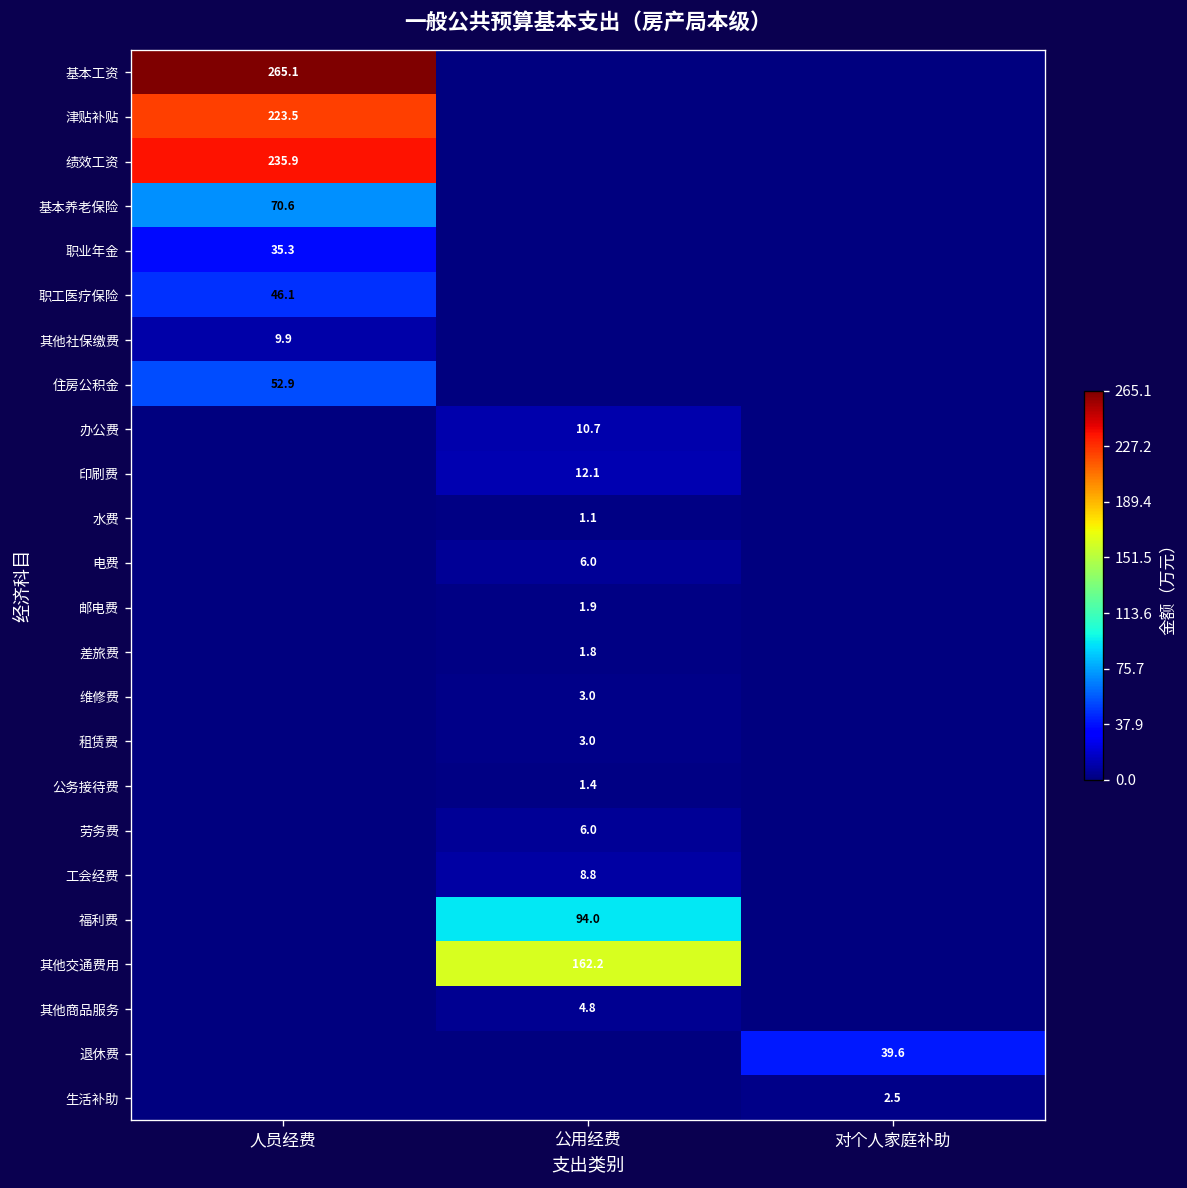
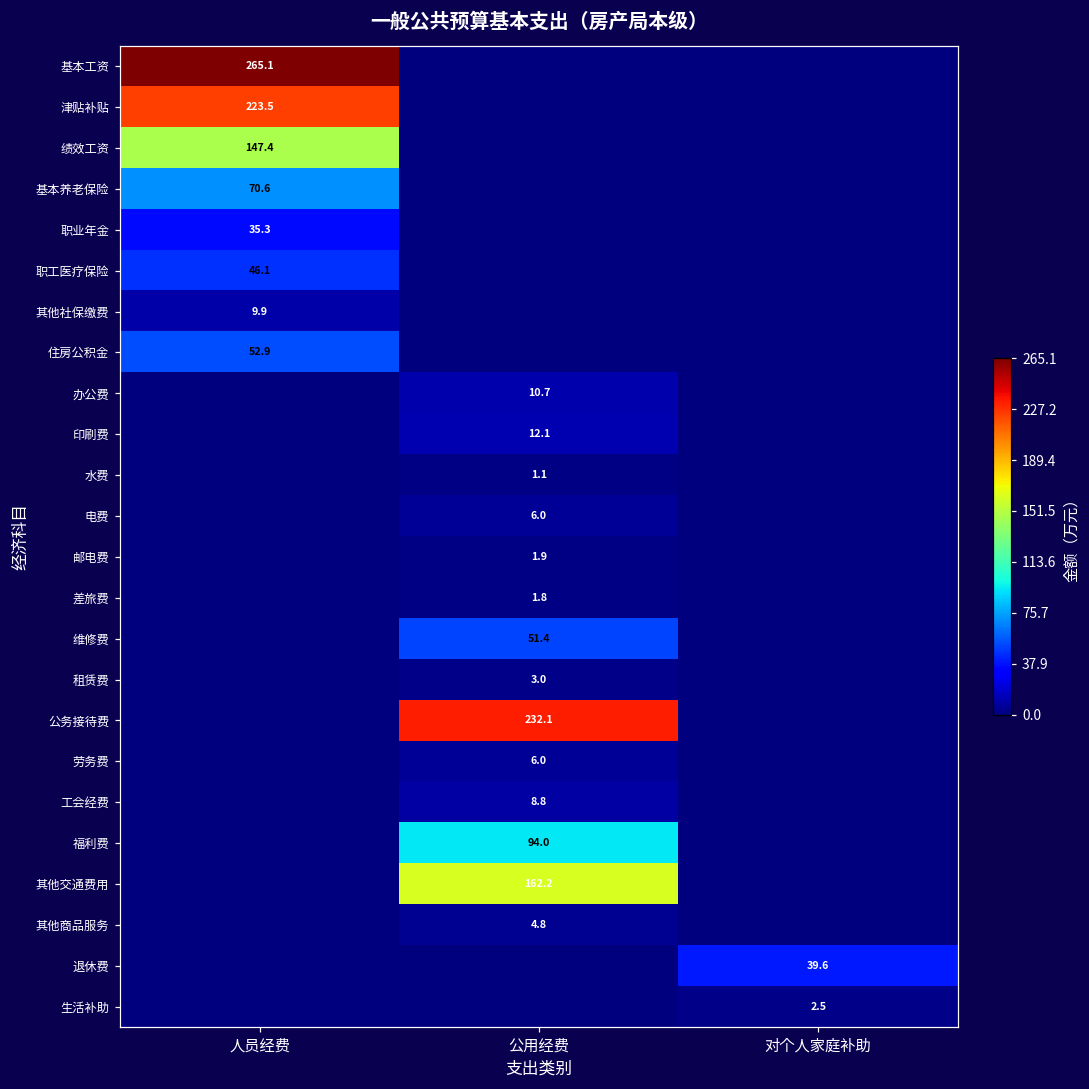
  {
    "基本工资": {
      "人员经费": 265.1
    },
    "津贴补贴": {
      "人员经费": 223.5
    },
    "绩效工资": {
-     "人员经费": 235.9
+     "人员经费": 147.4
    },
    "基本养老保险": {
      "人员经费": 70.6
    },
    "职业年金": {
      "人员经费": 35.3
    },
    "职工医疗保险": {
      "人员经费": 46.1
    },
    "其他社保缴费": {
      "人员经费": 9.9
    },
    "住房公积金": {
      "人员经费": 52.9
    },
    "办公费": {
      "公用经费": 10.7
    },
    "印刷费": {
      "公用经费": 12.1
    },
    "水费": {
      "公用经费": 1.1
    },
    "电费": {
      "公用经费": 6.0
    },
    "邮电费": {
      "公用经费": 1.9
    },
    "差旅费": {
      "公用经费": 1.8
    },
    "维修费": {
-     "公用经费": 3.0
+     "公用经费": 51.4
    },
    "租赁费": {
      "公用经费": 3.0
    },
    "公务接待费": {
-     "公用经费": 1.4
+     "公用经费": 232.1
    },
    "劳务费": {
      "公用经费": 6.0
    },
    "工会经费": {
      "公用经费": 8.8
    },
    "福利费": {
      "公用经费": 94.0
    },
    "其他交通费用": {
      "公用经费": 162.2
    },
    "其他商品服务": {
      "公用经费": 4.8
    },
    "退休费": {
      "对个人家庭补助": 39.6
    },
    "生活补助": {
      "对个人家庭补助": 2.5
    }
  }
